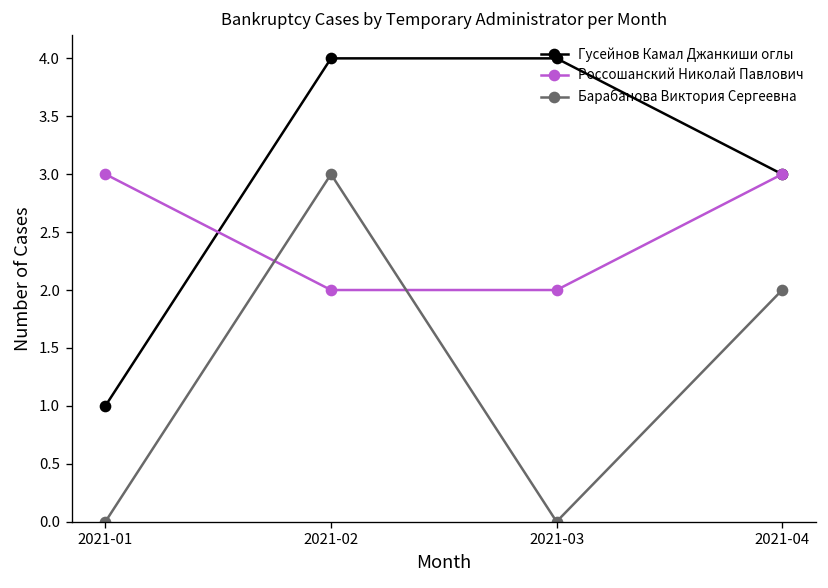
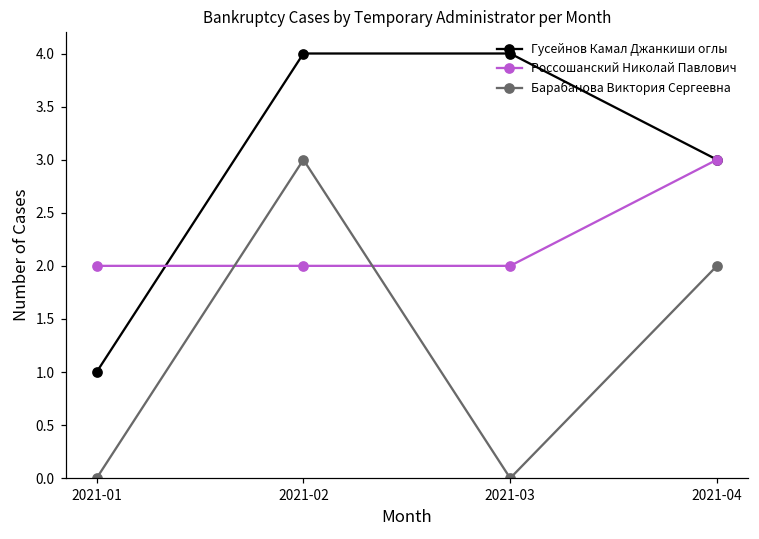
  {
    "Гусейнов Камал Джанкиши оглы": {
      "2021-01": 1,
      "2021-02": 4,
      "2021-03": 4
    },
    "Россошанский Николай Павлович": {
-     "2021-01": 3,
+     "2021-01": 2,
      "2021-02": 2,
      "2021-03": 2
    },
    "Барабанова Виктория Сергеевна": {
      "2021-01": 0,
      "2021-02": 3,
      "2021-03": 0,
      "2021-04": 2
    }
  }
